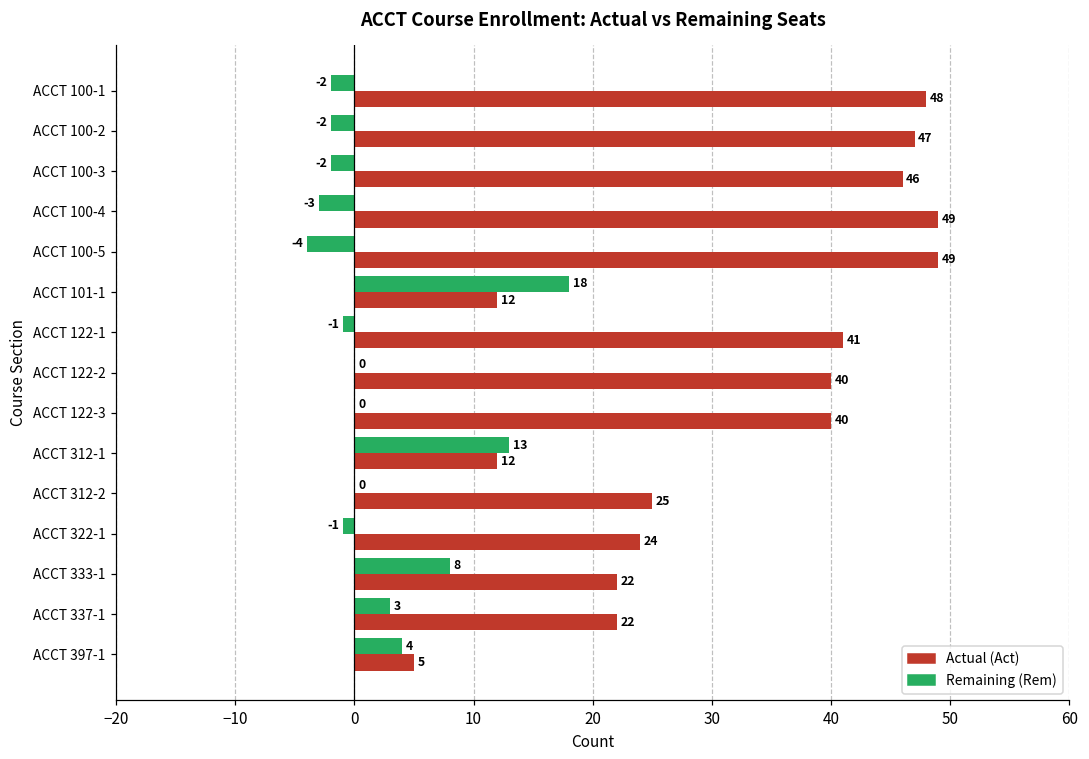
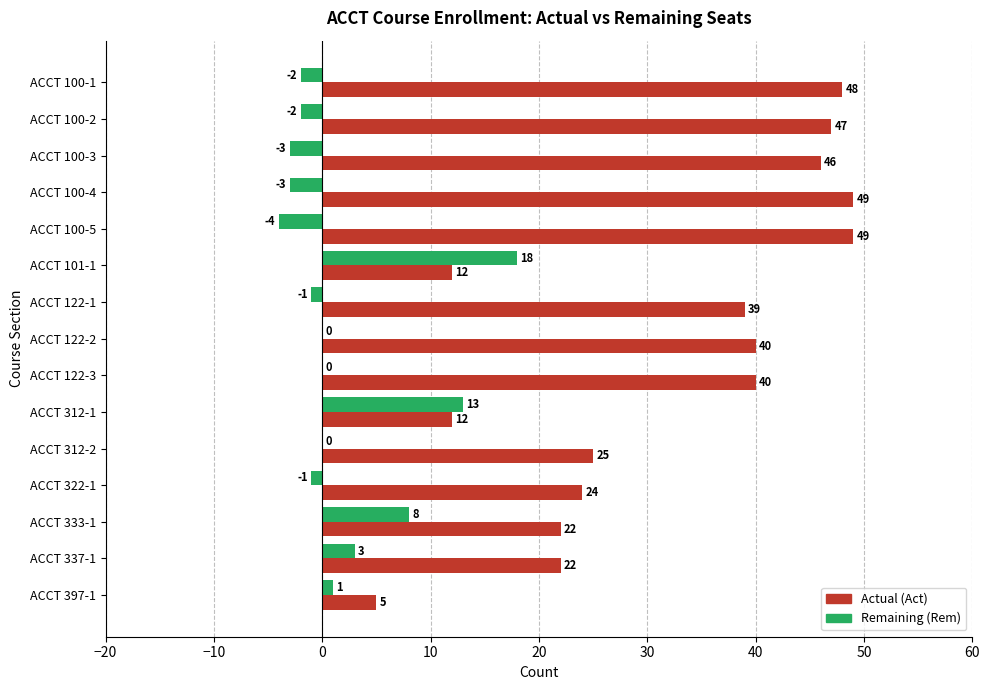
  {
    "Actual (Act)": {
      "ACCT 100-1": 48,
      "ACCT 100-2": 47,
      "ACCT 100-3": 46,
      "ACCT 100-4": 49,
      "ACCT 100-5": 49,
      "ACCT 101-1": 12,
-     "ACCT 122-1": 41,
+     "ACCT 122-1": 39,
      "ACCT 122-2": 40,
      "ACCT 122-3": 40,
      "ACCT 312-1": 12,
      "ACCT 312-2": 25,
      "ACCT 322-1": 24,
      "ACCT 333-1": 22,
      "ACCT 337-1": 22,
      "ACCT 397-1": 5
    },
    "Remaining (Rem)": {
      "ACCT 100-1": -2,
      "ACCT 100-2": -2,
-     "ACCT 100-3": -2,
+     "ACCT 100-3": -3,
      "ACCT 100-4": -3,
      "ACCT 100-5": -4,
      "ACCT 101-1": 18,
      "ACCT 122-1": -1,
      "ACCT 122-2": 0,
      "ACCT 122-3": 0,
      "ACCT 312-1": 13,
      "ACCT 312-2": 0,
      "ACCT 322-1": -1,
      "ACCT 333-1": 8,
      "ACCT 337-1": 3,
-     "ACCT 397-1": 4
+     "ACCT 397-1": 1
    }
  }
